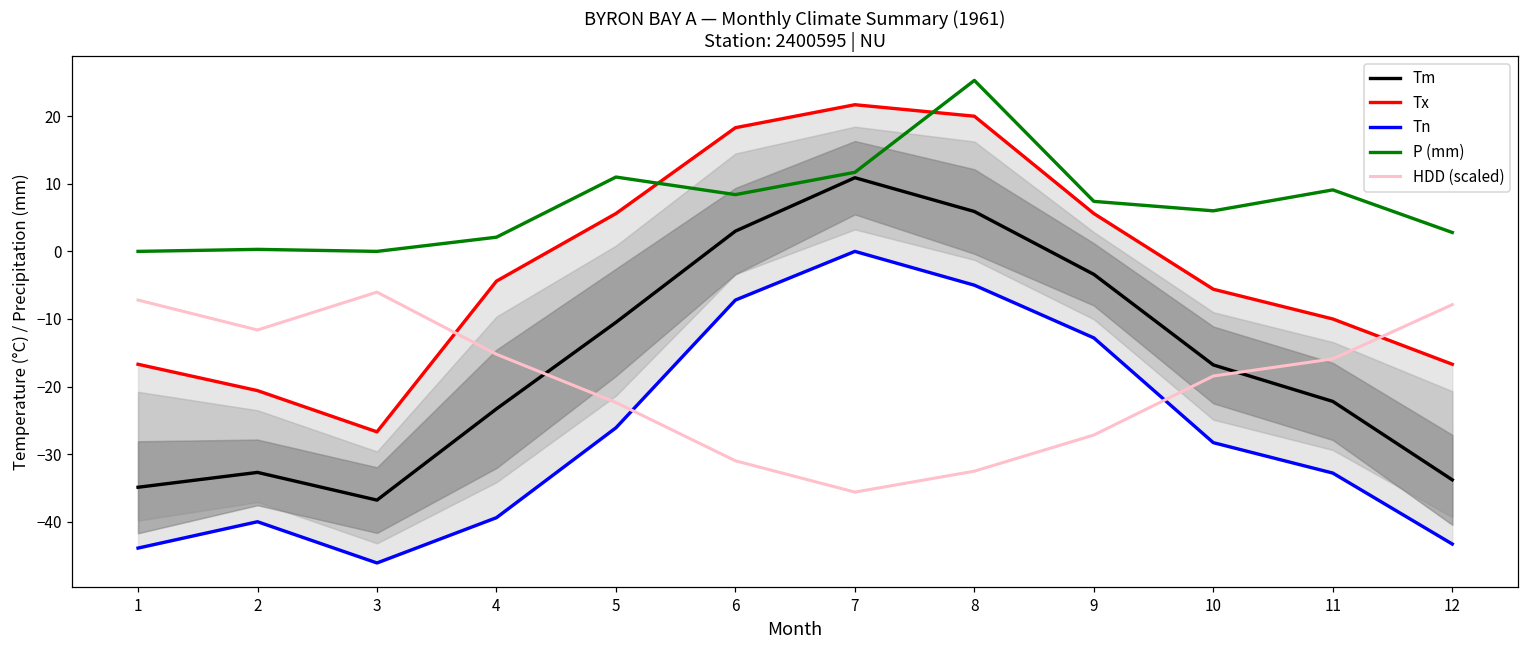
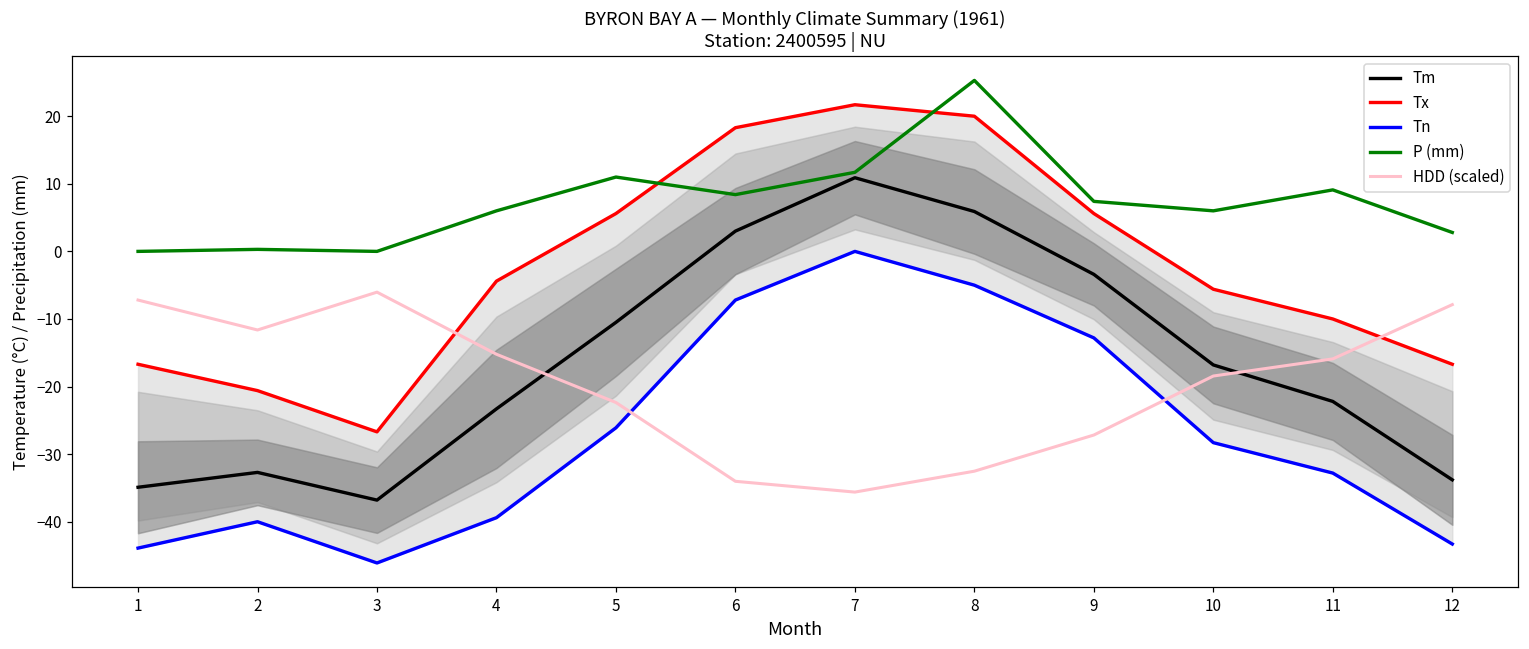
  {
    "Tm": {
      "1": -35,
      "2": -33,
      "3": -37,
      "4": -23,
      "5": -11,
      "6": 3,
      "7": 11,
      "8": 6,
      "9": -3,
      "10": -17,
      "11": -22,
      "12": -34
    },
    "Tx": {
      "1": -17,
      "2": -21,
      "3": -27,
      "4": -4,
      "5": 6,
      "6": 18,
      "7": 22,
      "8": 20,
      "9": 6,
      "10": -6,
      "11": -10,
      "12": -17
    },
    "Tn": {
      "1": -44,
      "2": -40,
      "3": -46,
      "4": -39,
      "5": -26,
      "6": -7,
      "7": 0,
      "8": -5,
      "9": -13,
      "10": -28,
      "11": -33,
      "12": -43
    },
    "P (mm)": {
      "1": 0,
      "2": 0,
      "3": 0,
-     "4": 2,
+     "4": 6,
      "5": 11,
      "6": 8,
      "7": 12,
      "8": 25,
      "9": 7,
      "10": 6,
      "11": 9,
      "12": 3
    },
    "HDD (scaled)": {
      "1": -7,
      "2": -12,
      "3": -6,
      "4": -15,
      "5": -22,
-     "6": -31,
+     "6": -34,
      "7": -36,
      "8": -33,
      "9": -27,
      "10": -18,
      "11": -16,
      "12": -8
    }
  }
